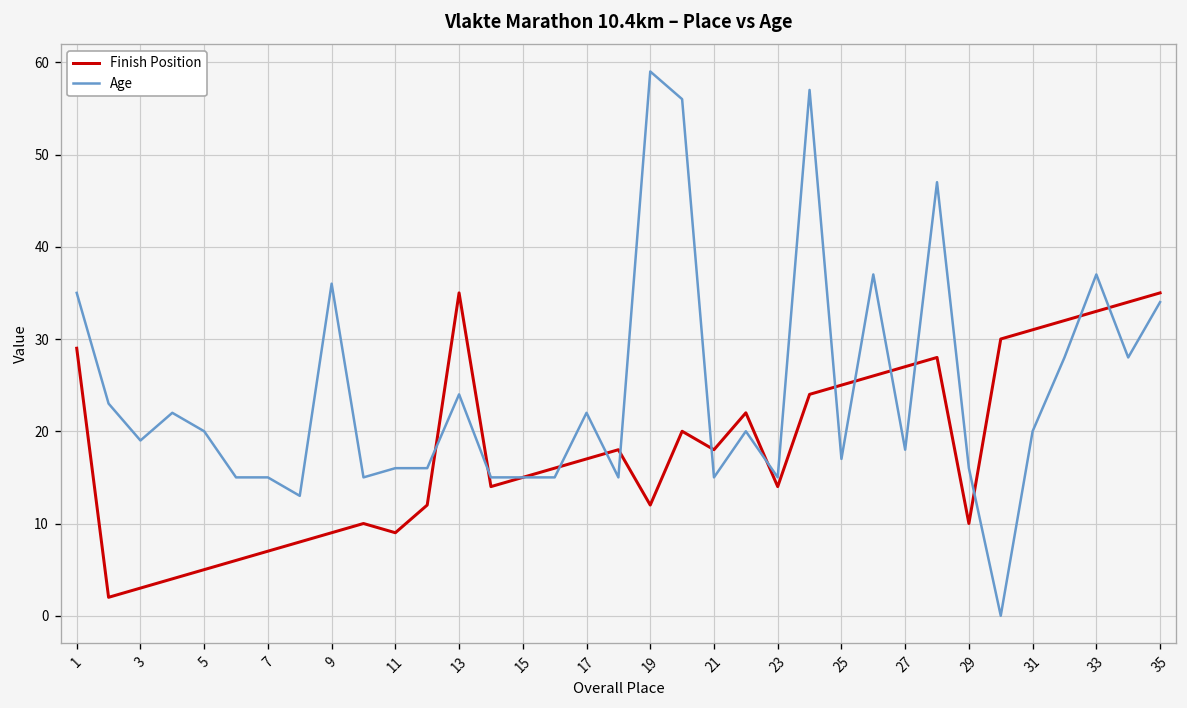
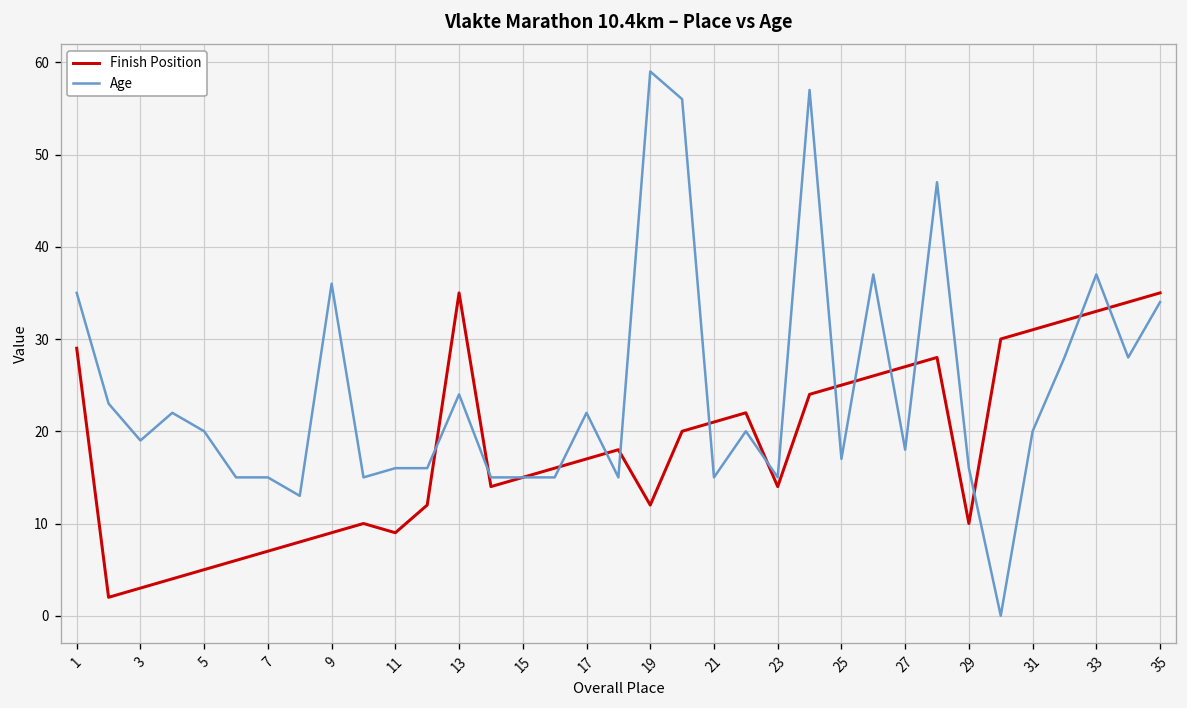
  {
    "Finish Position": {
      "1": 29,
      "3": 3,
      "5": 5,
      "7": 7,
      "9": 9,
      "11": 9,
      "13": 35,
      "17": 17,
      "19": 12,
-     "21": 18,
+     "21": 21,
      "23": 14,
      "25": 25,
      "27": 27,
      "29": 10,
      "31": 31,
      "33": 33,
      "35": 35
    },
    "Age": {
      "1": 35,
      "3": 19,
      "5": 20,
      "7": 15,
      "9": 36,
      "11": 16,
      "13": 24,
      "17": 22,
      "19": 59,
      "21": 15,
      "23": 15,
      "25": 17,
      "27": 18,
      "29": 16,
      "31": 20,
      "33": 37,
      "35": 34
    }
  }
